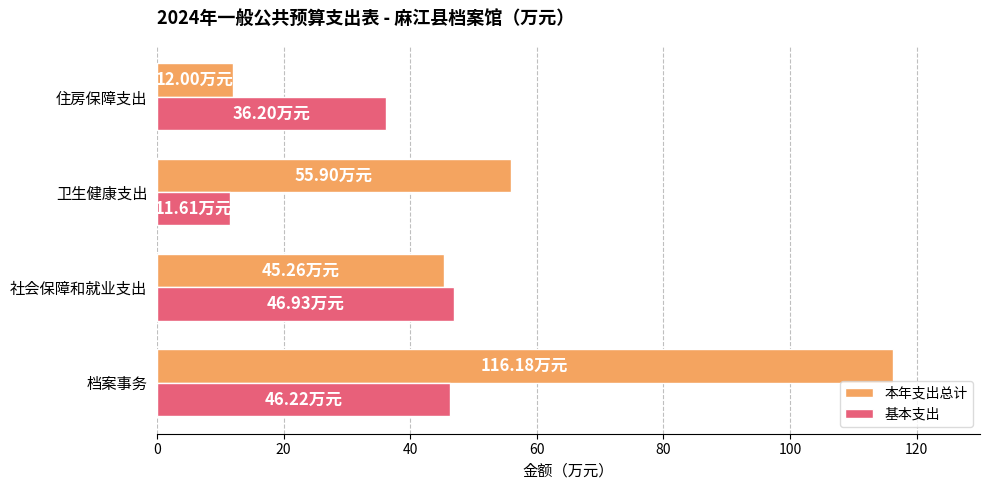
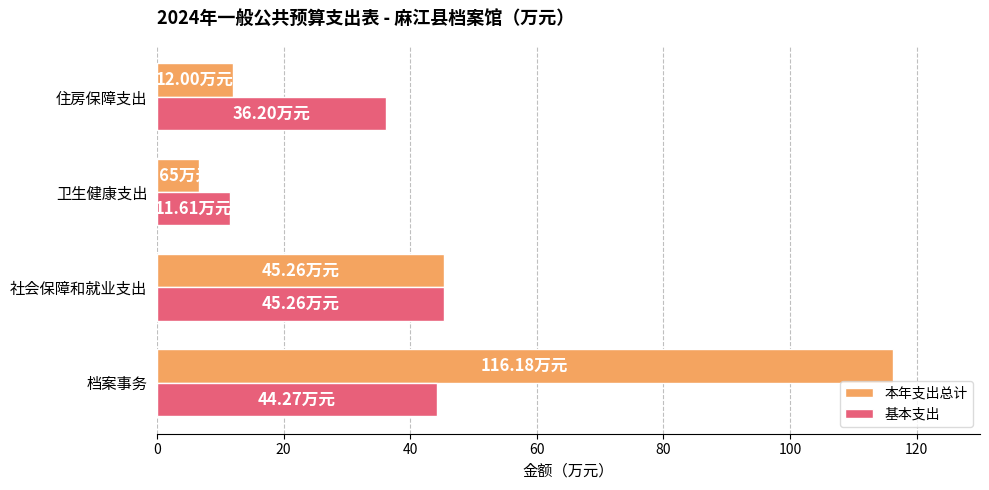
  {
    "本年支出总计": {
-     "卫生健康支出": 56
+     "卫生健康支出": 7
    },
    "基本支出": {
      "住房保障支出": 36.20,
      "卫生健康支出": 11.61,
-     "社会保障和就业支出": 46.93,
-     "档案事务": 46.22
+     "社会保障和就业支出": 45.26,
+     "档案事务": 44.27
    }
  }
